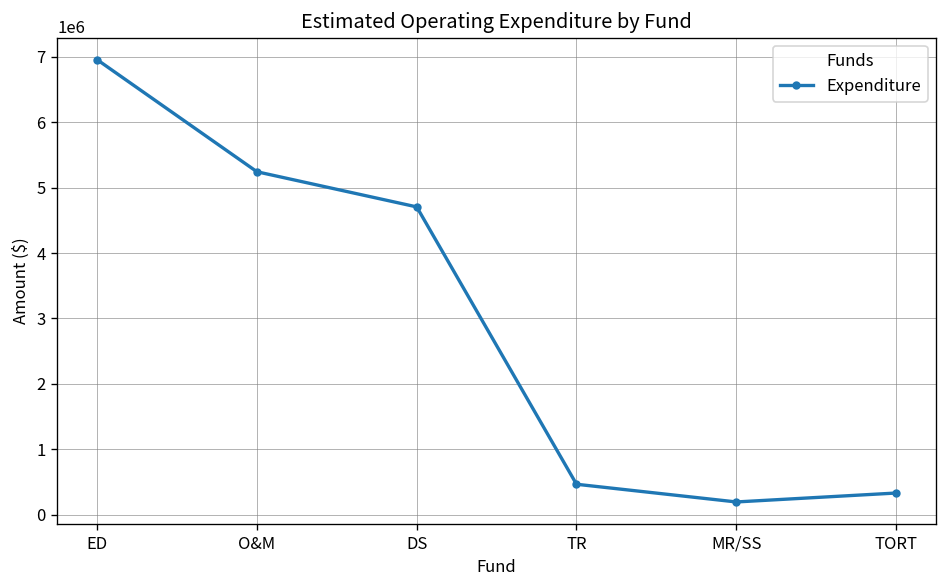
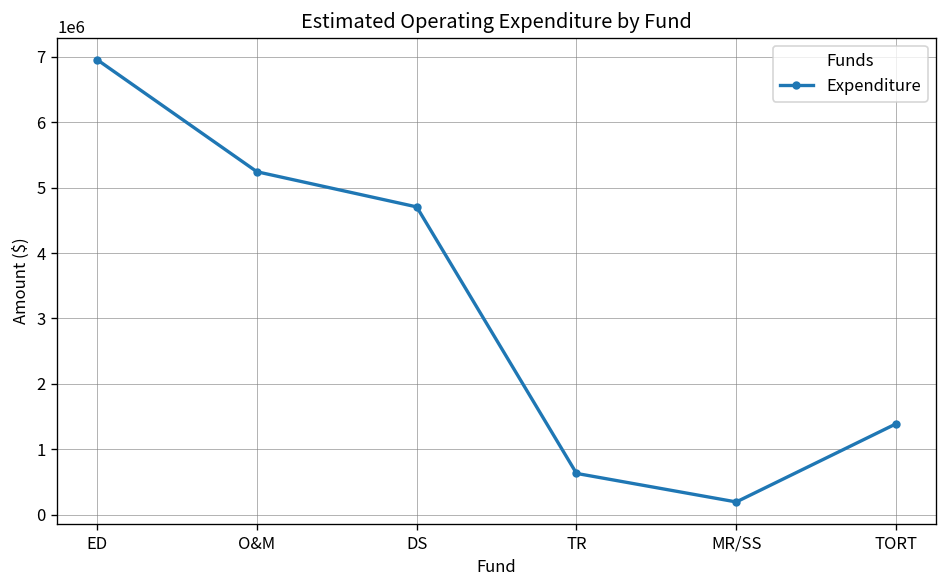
  {
    "ED": 7000000,
    "O&M": 5200000,
    "DS": 4700000,
-   "TR": 500000,
+   "TR": 600000,
    "MR/SS": 200000,
-   "TORT": 300000
+   "TORT": 1400000
  }
